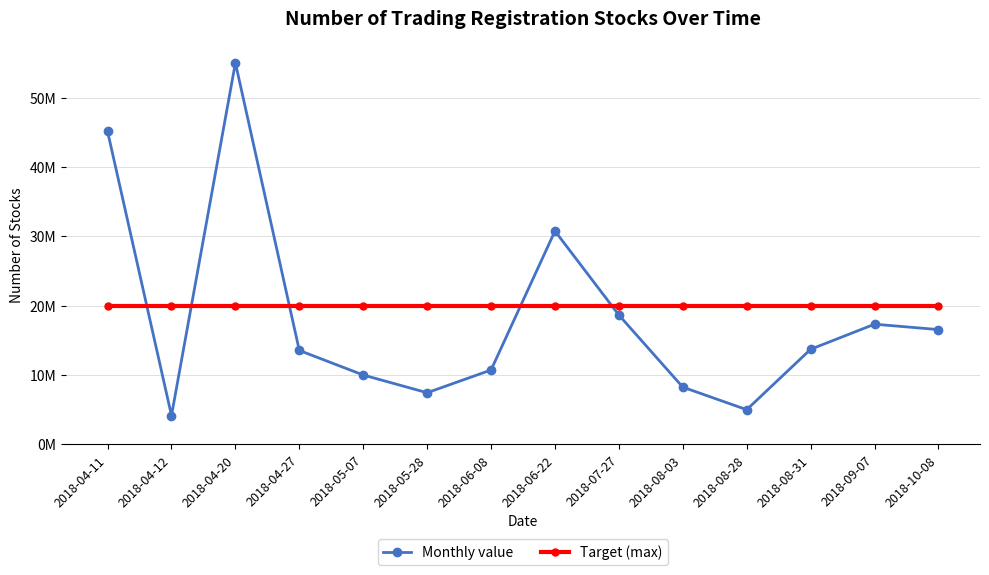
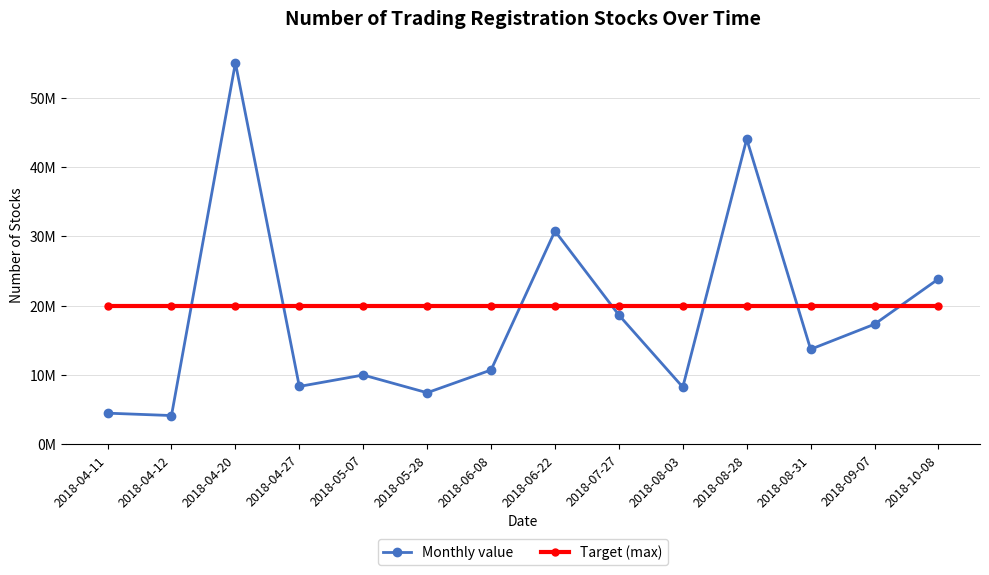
  {
    "Monthly value": {
-     "2018-04-11": 45000000,
+     "2018-04-11": 5000000,
      "2018-04-12": 4000000,
      "2018-04-20": 55000000,
-     "2018-04-27": 14000000,
+     "2018-04-27": 8000000,
      "2018-05-07": 10000000,
      "2018-05-28": 7000000,
      "2018-06-08": 11000000,
      "2018-06-22": 31000000,
      "2018-07-27": 19000000,
      "2018-08-03": 8000000,
-     "2018-08-28": 5000000,
+     "2018-08-28": 44000000,
      "2018-08-31": 14000000,
      "2018-09-07": 17000000,
-     "2018-10-08": 17000000
+     "2018-10-08": 24000000
    },
    "Target (max)": {
      "2018-04-11": 20000000,
      "2018-04-12": 20000000,
      "2018-04-20": 20000000,
      "2018-04-27": 20000000,
      "2018-05-07": 20000000,
      "2018-05-28": 20000000,
      "2018-06-08": 20000000,
      "2018-06-22": 20000000,
      "2018-07-27": 20000000,
      "2018-08-03": 20000000,
      "2018-08-28": 20000000,
      "2018-08-31": 20000000,
      "2018-09-07": 20000000,
      "2018-10-08": 20000000
    }
  }
